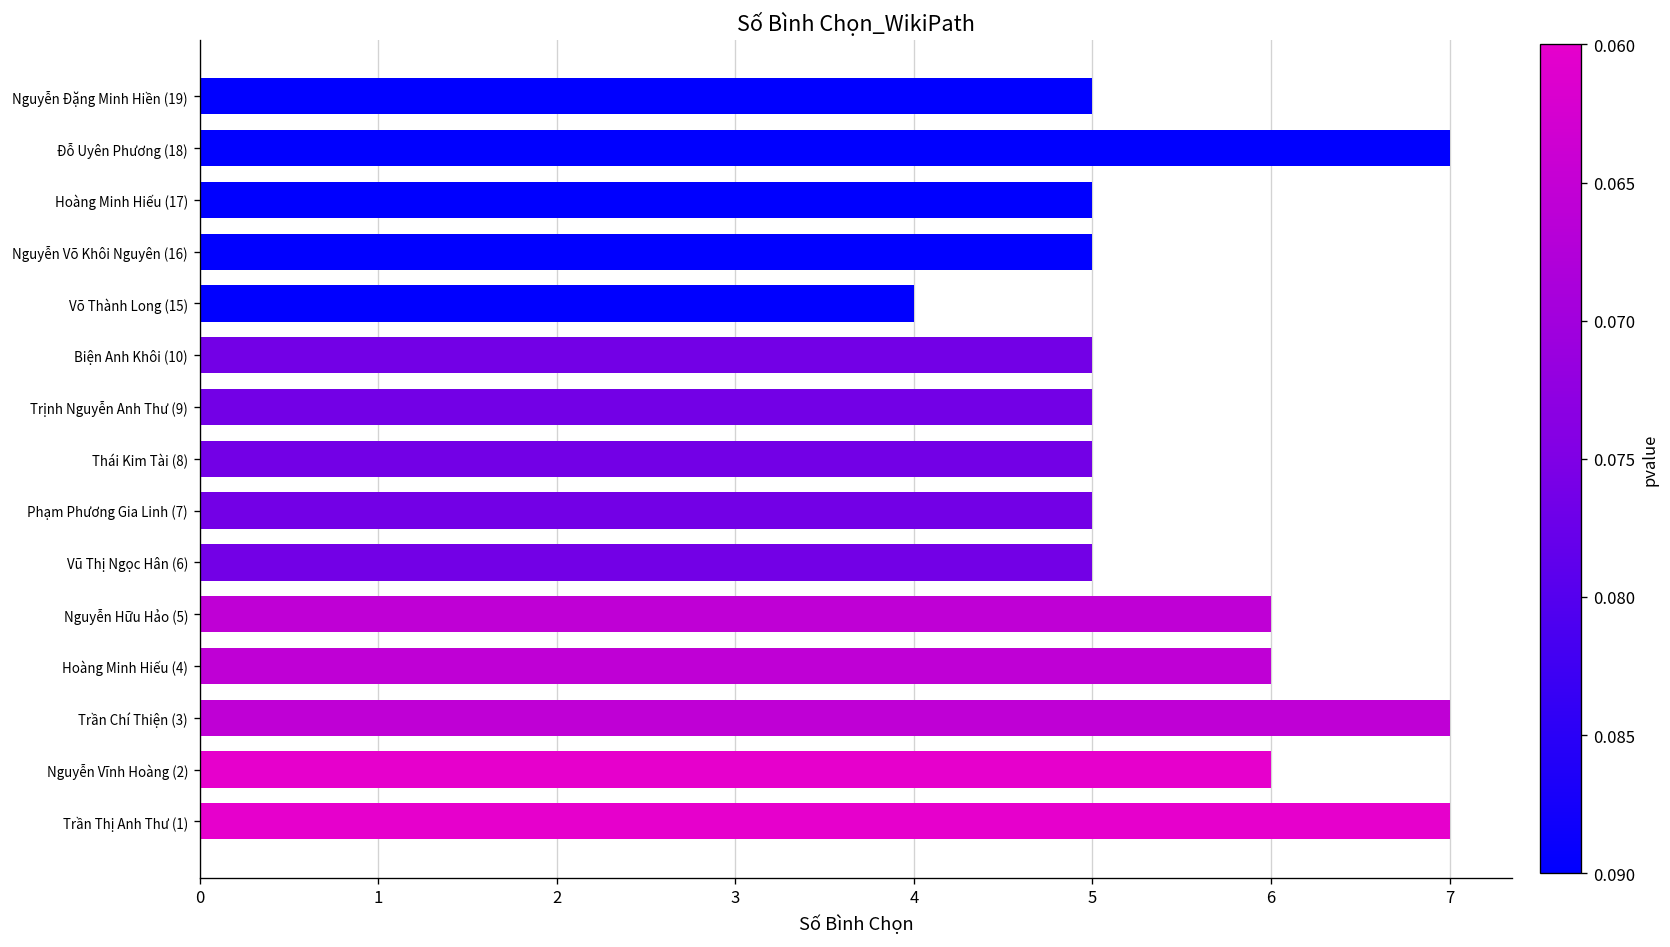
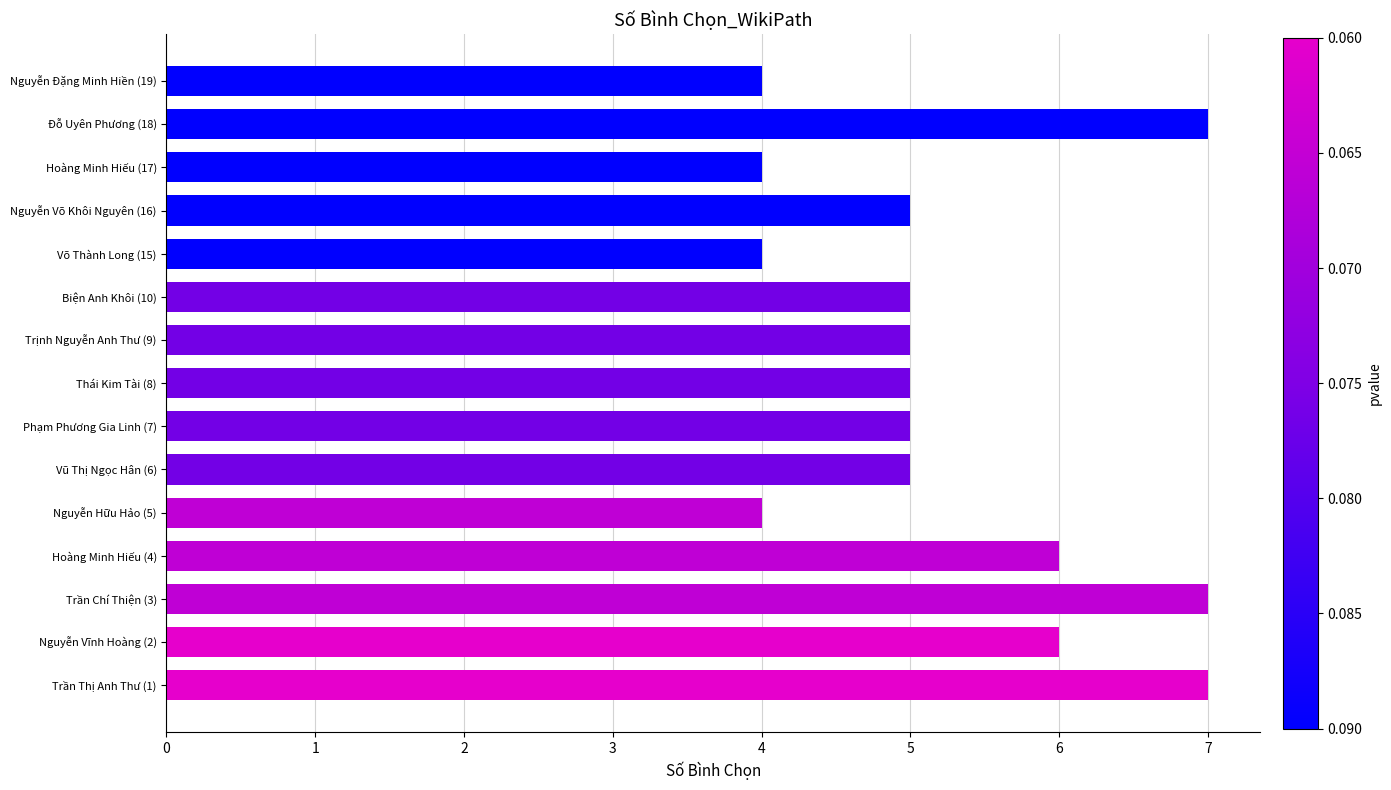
  {
-   "Nguyễn Đặng Minh Hiền (19)": 5,
+   "Nguyễn Đặng Minh Hiền (19)": 4,
    "Đỗ Uyên Phương (18)": 7,
-   "Hoàng Minh Hiếu (17)": 5,
+   "Hoàng Minh Hiếu (17)": 4,
    "Nguyễn Võ Khôi Nguyên (16)": 5,
    "Võ Thành Long (15)": 4,
    "Biện Anh Khôi (10)": 5,
    "Trịnh Nguyễn Anh Thư (9)": 5,
    "Thái Kim Tài (8)": 5,
    "Phạm Phương Gia Linh (7)": 5,
    "Vũ Thị Ngọc Hân (6)": 5,
-   "Nguyễn Hữu Hảo (5)": 6,
+   "Nguyễn Hữu Hảo (5)": 4,
    "Hoàng Minh Hiếu (4)": 6,
    "Trần Chí Thiện (3)": 7,
    "Nguyễn Vĩnh Hoàng (2)": 6,
    "Trần Thị Anh Thư (1)": 7
  }
